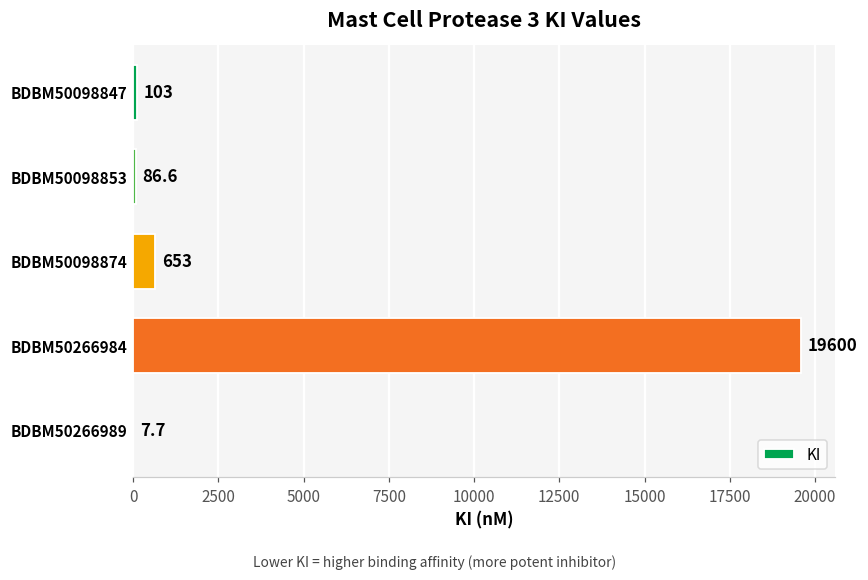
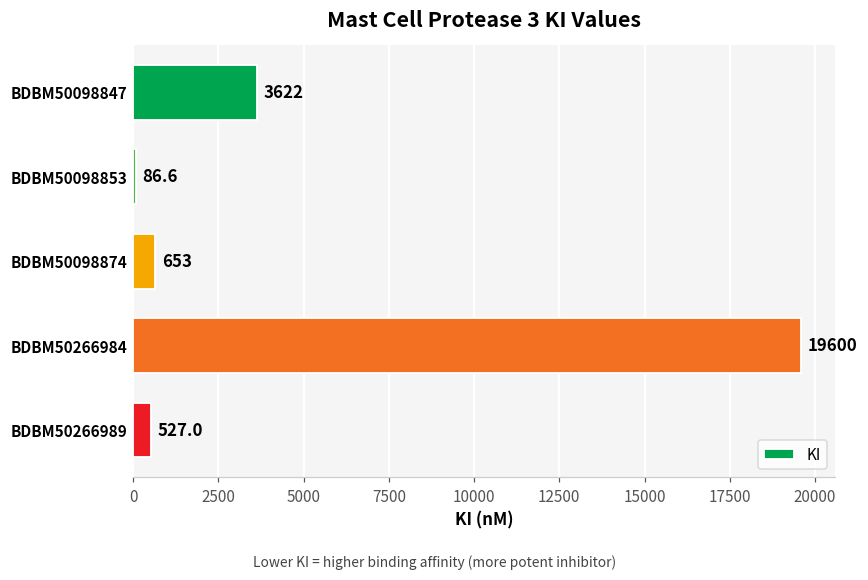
  {
-   "BDBM50098847": 103,
+   "BDBM50098847": 3622,
    "BDBM50098853": 86.6,
    "BDBM50098874": 653,
    "BDBM50266984": 19600,
-   "BDBM50266989": 7.7
+   "BDBM50266989": 527.0
  }
